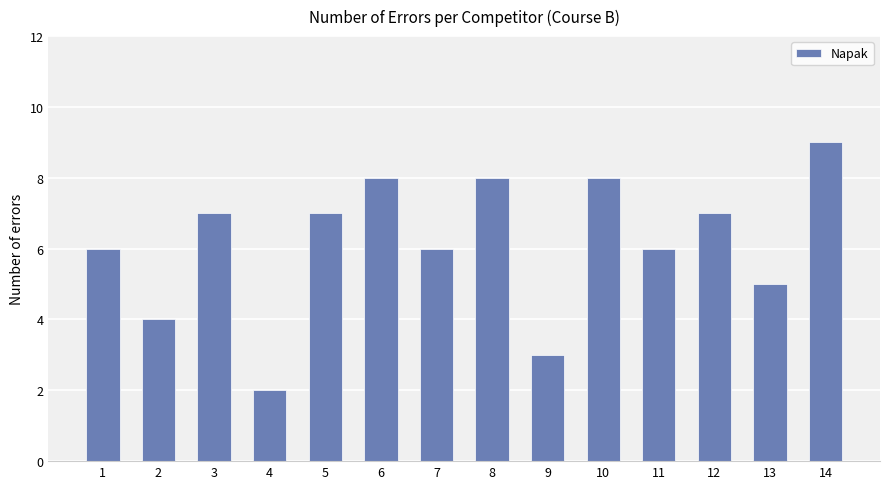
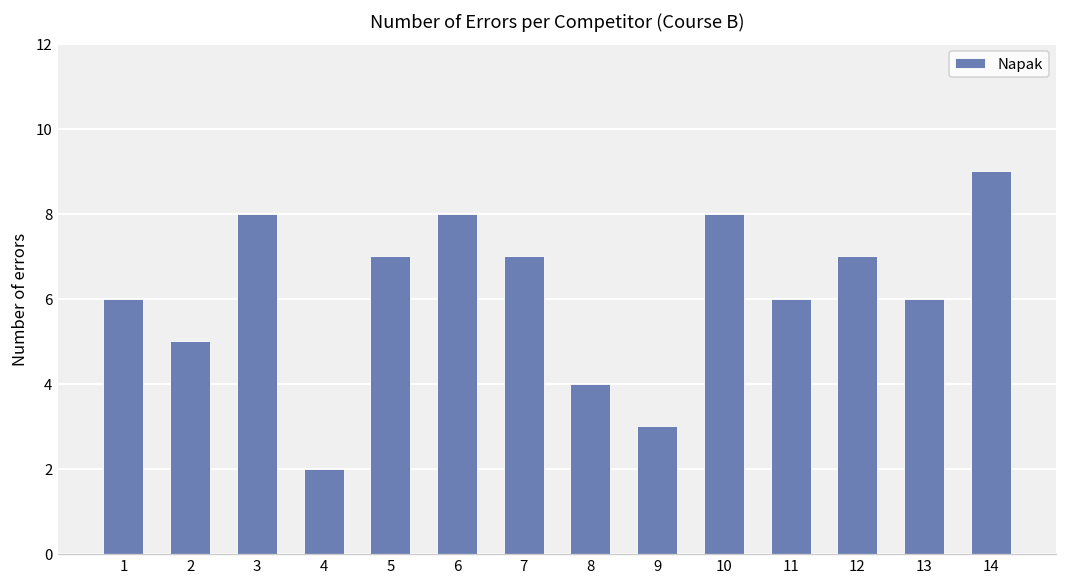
  {
    "1": 6,
-   "2": 4,
-   "3": 7,
+   "2": 5,
+   "3": 8,
    "4": 2,
    "5": 7,
    "6": 8,
-   "7": 6,
-   "8": 8,
+   "7": 7,
+   "8": 4,
    "9": 3,
    "10": 8,
    "11": 6,
    "12": 7,
-   "13": 5,
+   "13": 6,
    "14": 9
  }
